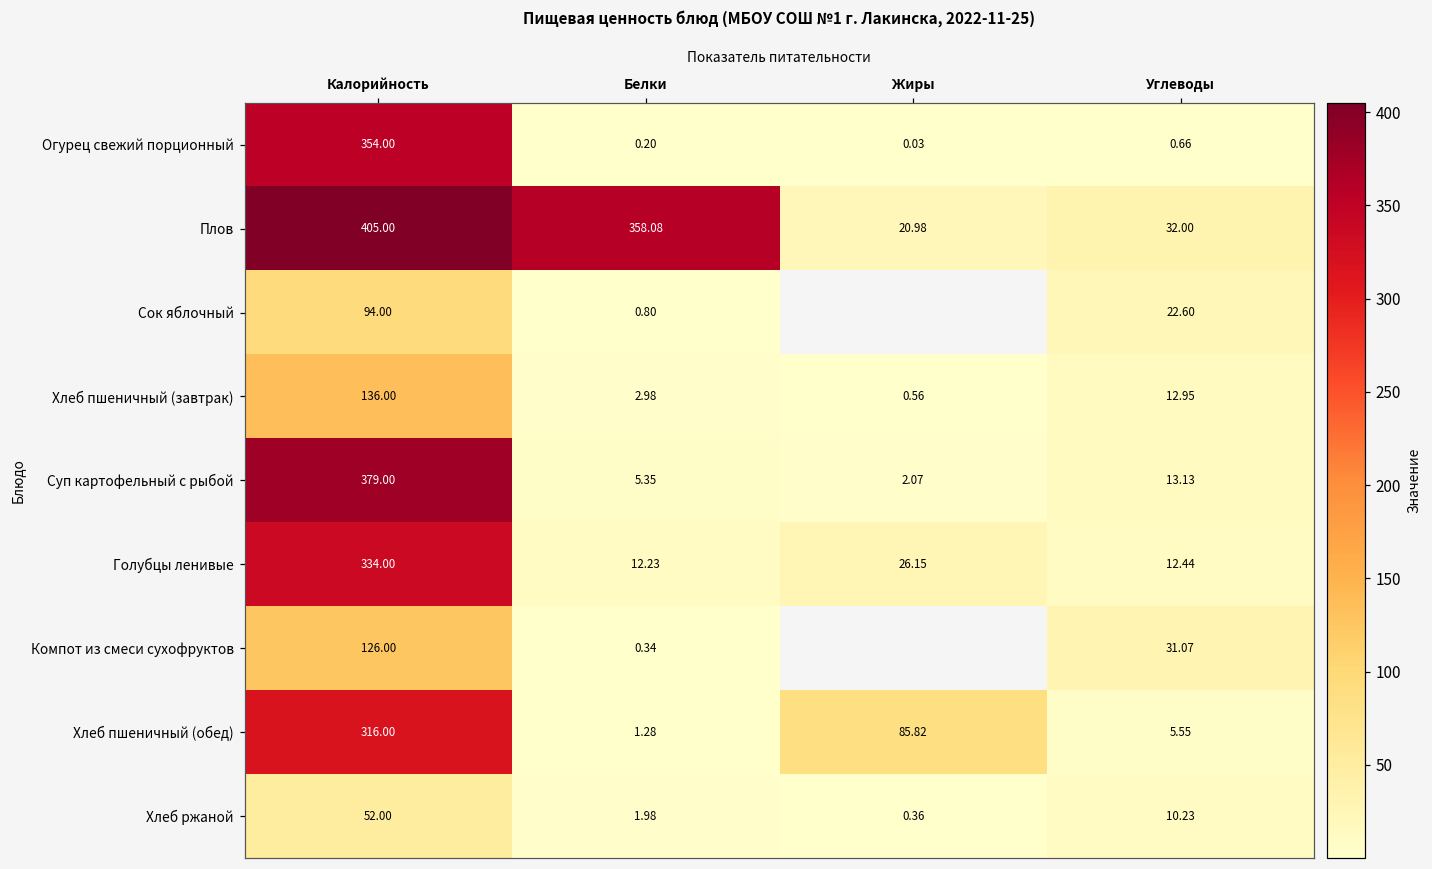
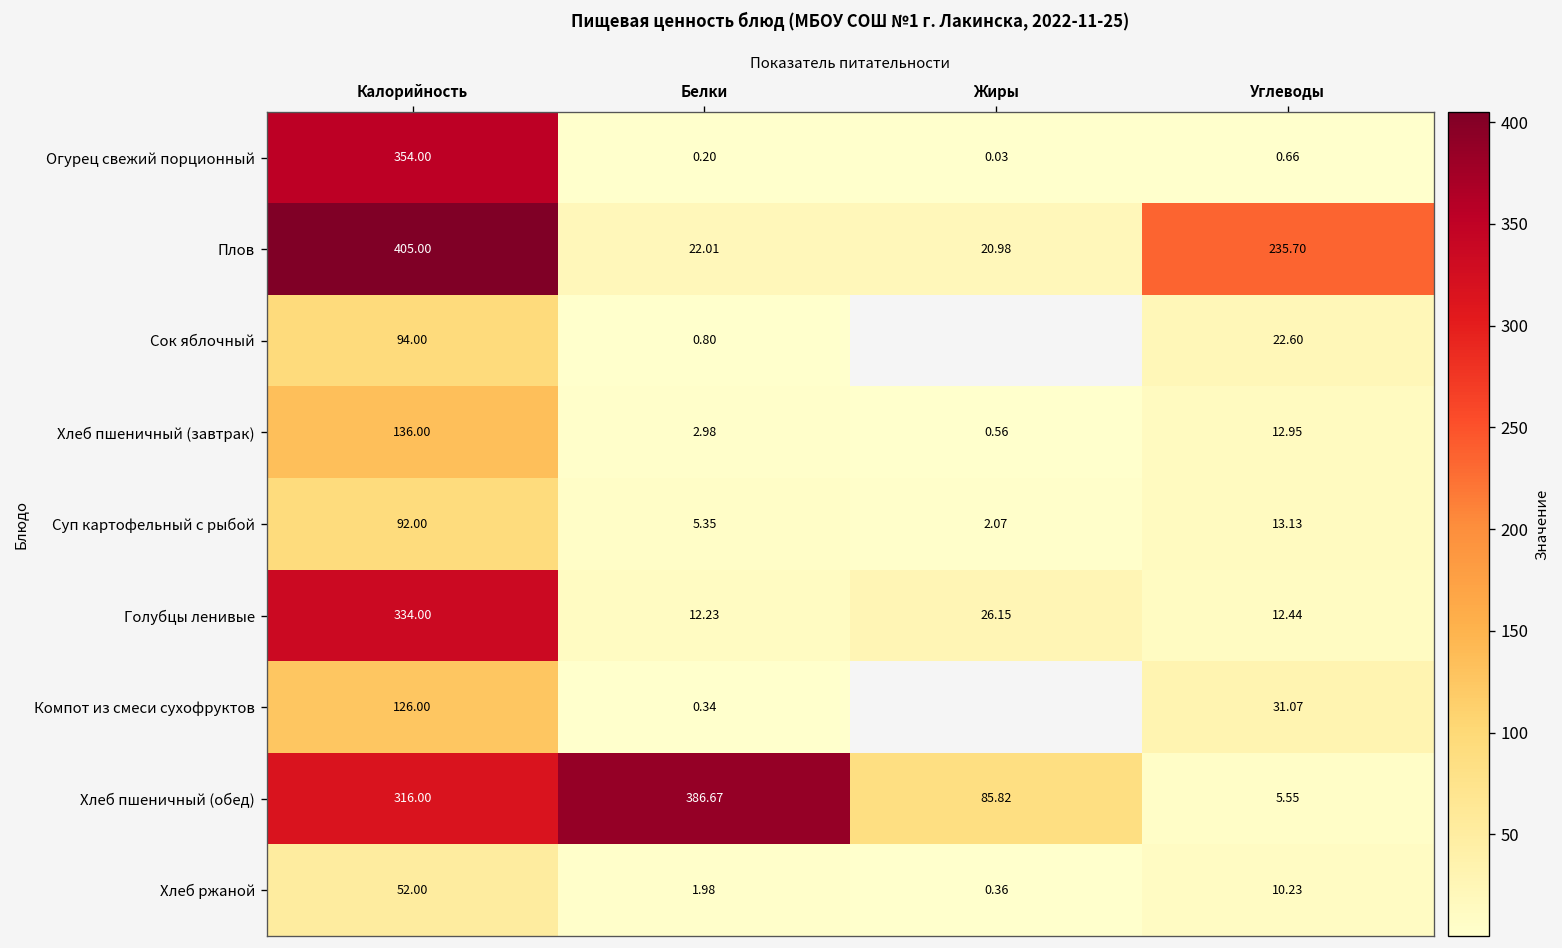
  {
    "Огурец свежий порционный": {
      "Калорийность": 354.00,
      "Белки": 0.20,
      "Жиры": 0.03,
      "Углеводы": 0.66
    },
    "Плов": {
      "Калорийность": 405.00,
-     "Белки": 358.08,
+     "Белки": 22.01,
      "Жиры": 20.98,
-     "Углеводы": 32.00
+     "Углеводы": 235.70
    },
    "Сок яблочный": {
      "Калорийность": 94.00,
      "Белки": 0.80,
      "Углеводы": 22.60
    },
    "Хлеб пшеничный (завтрак)": {
      "Калорийность": 136.00,
      "Белки": 2.98,
      "Жиры": 0.56,
      "Углеводы": 12.95
    },
    "Суп картофельный с рыбой": {
-     "Калорийность": 379.00,
+     "Калорийность": 92.00,
      "Белки": 5.35,
      "Жиры": 2.07,
      "Углеводы": 13.13
    },
    "Голубцы ленивые": {
      "Калорийность": 334.00,
      "Белки": 12.23,
      "Жиры": 26.15,
      "Углеводы": 12.44
    },
    "Компот из смеси сухофруктов": {
      "Калорийность": 126.00,
      "Белки": 0.34,
      "Углеводы": 31.07
    },
    "Хлеб пшеничный (обед)": {
      "Калорийность": 316.00,
-     "Белки": 1.28,
+     "Белки": 386.67,
      "Жиры": 85.82,
      "Углеводы": 5.55
    },
    "Хлеб ржаной": {
      "Калорийность": 52.00,
      "Белки": 1.98,
      "Жиры": 0.36,
      "Углеводы": 10.23
    }
  }
